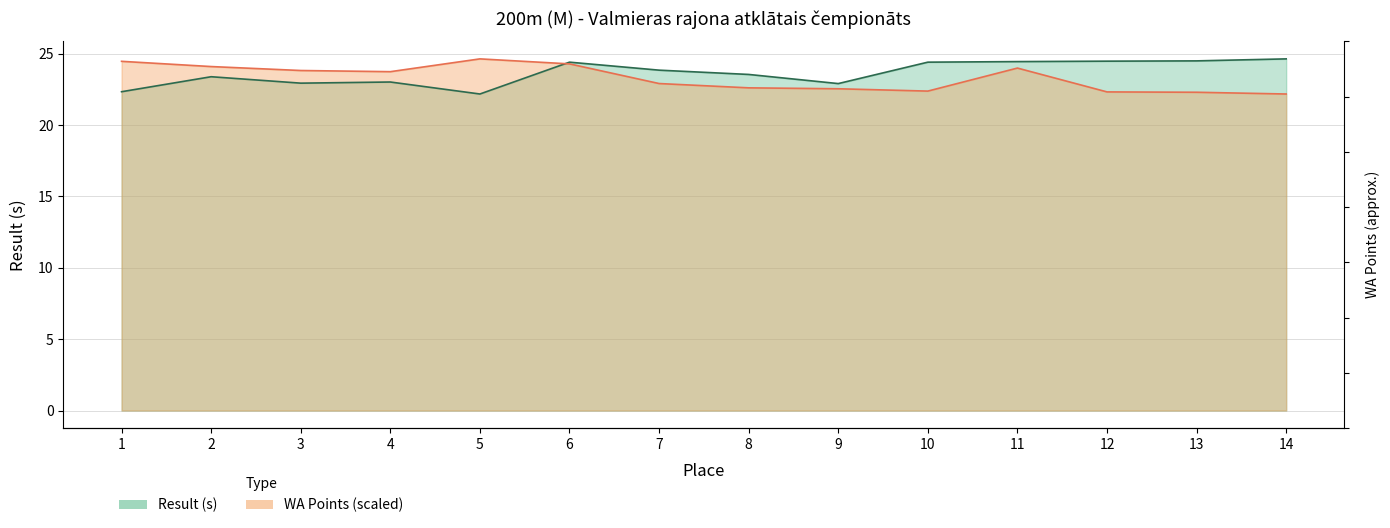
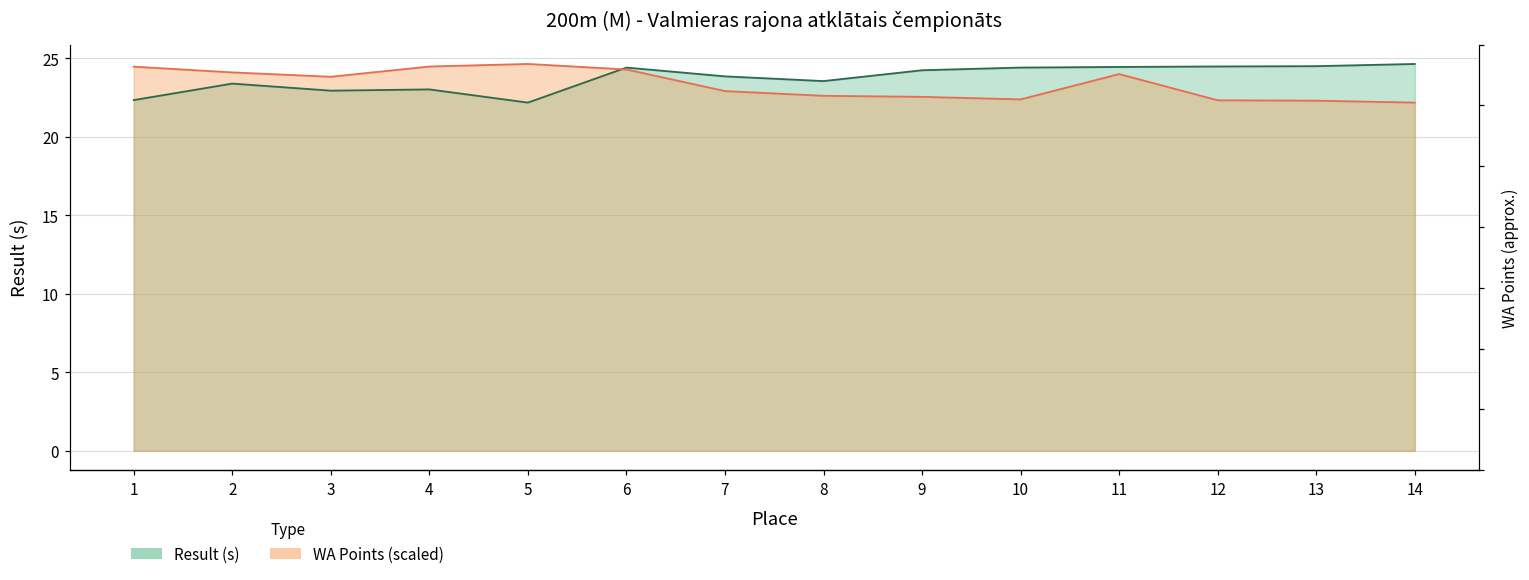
  {
    "Result (s)": {
      "1": 22.3,
      "2": 23.4,
      "3": 22.9,
      "4": 23.0,
      "5": 22.2,
      "7": 23.8,
      "8": 23.5,
-     "9": 22.9,
+     "9": 24.2,
      "10": 24.4,
      "11": 24.4,
      "12": 24.5,
      "13": 24.5,
      "14": 24.6
    },
    "WA Points (scaled)": {
      "1": 24.5,
      "2": 24.1,
      "3": 23.8,
-     "4": 23.7,
+     "4": 24.5,
      "5": 24.6,
      "7": 22.9,
      "8": 22.6,
      "9": 22.5,
      "10": 22.4,
      "11": 24.0,
      "12": 22.3,
      "13": 22.3,
      "14": 22.2
    }
  }
